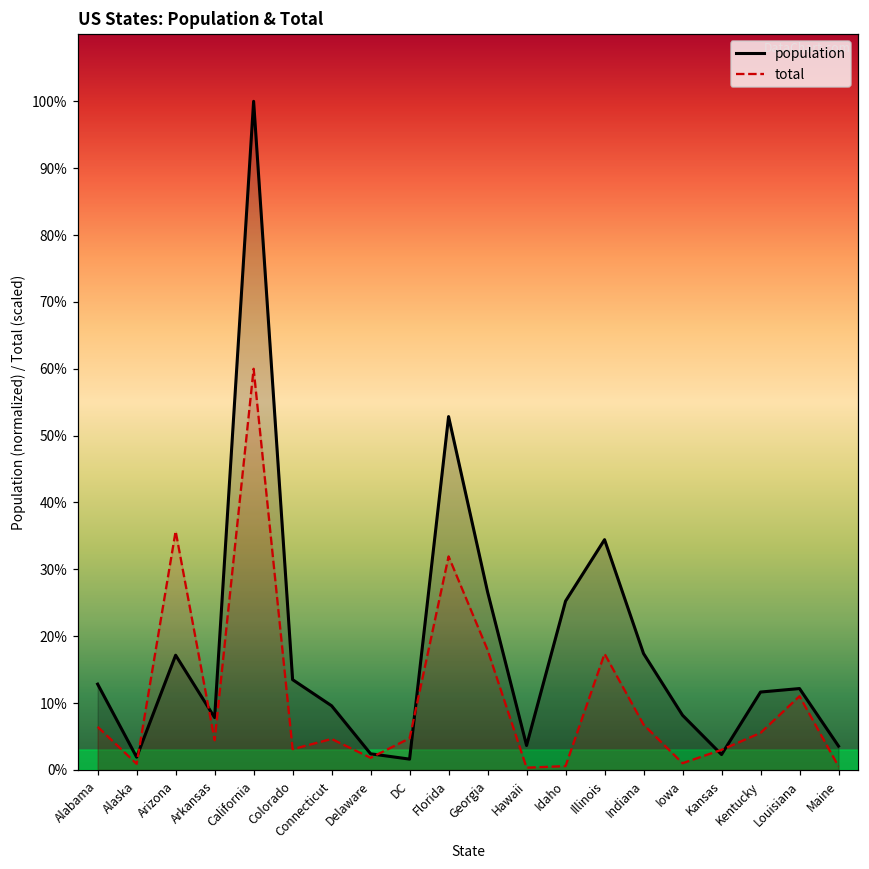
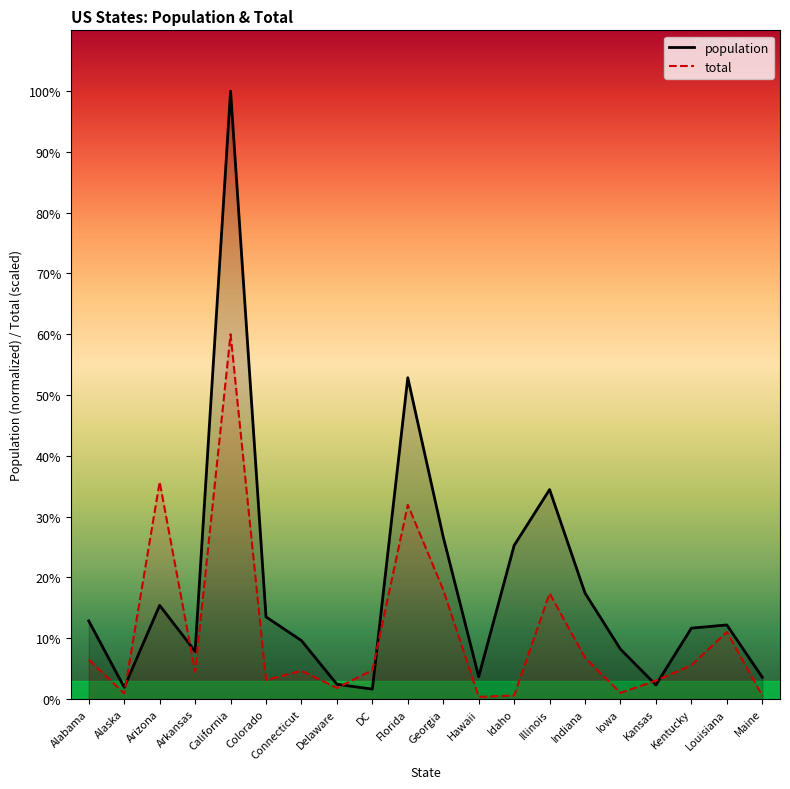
  {
    "population": {
      "Alabama": "13%",
-     "Arizona": "17%",
+     "Arizona": "15%",
      "Arkansas": "8%",
      "California": "100%",
      "Colorado": "13%",
      "Connecticut": "10%",
      "Florida": "53%",
      "Georgia": "27%",
      "Hawaii": "4%",
      "Idaho": "25%",
      "Illinois": "34%",
      "Indiana": "17%",
      "Iowa": "8%",
      "Kentucky": "12%",
      "Louisiana": "12%",
      "Maine": "4%"
    },
    "total": {
      "Alabama": "6%",
      "Arizona": "36%",
      "Arkansas": "4%",
      "California": "60%",
      "Colorado": "3%",
      "Connecticut": "5%",
      "DC": "5%",
      "Florida": "32%",
      "Georgia": "18%",
      "Illinois": "17%",
      "Indiana": "7%",
      "Kansas": "3%",
      "Kentucky": "6%",
      "Louisiana": "11%"
    }
  }
